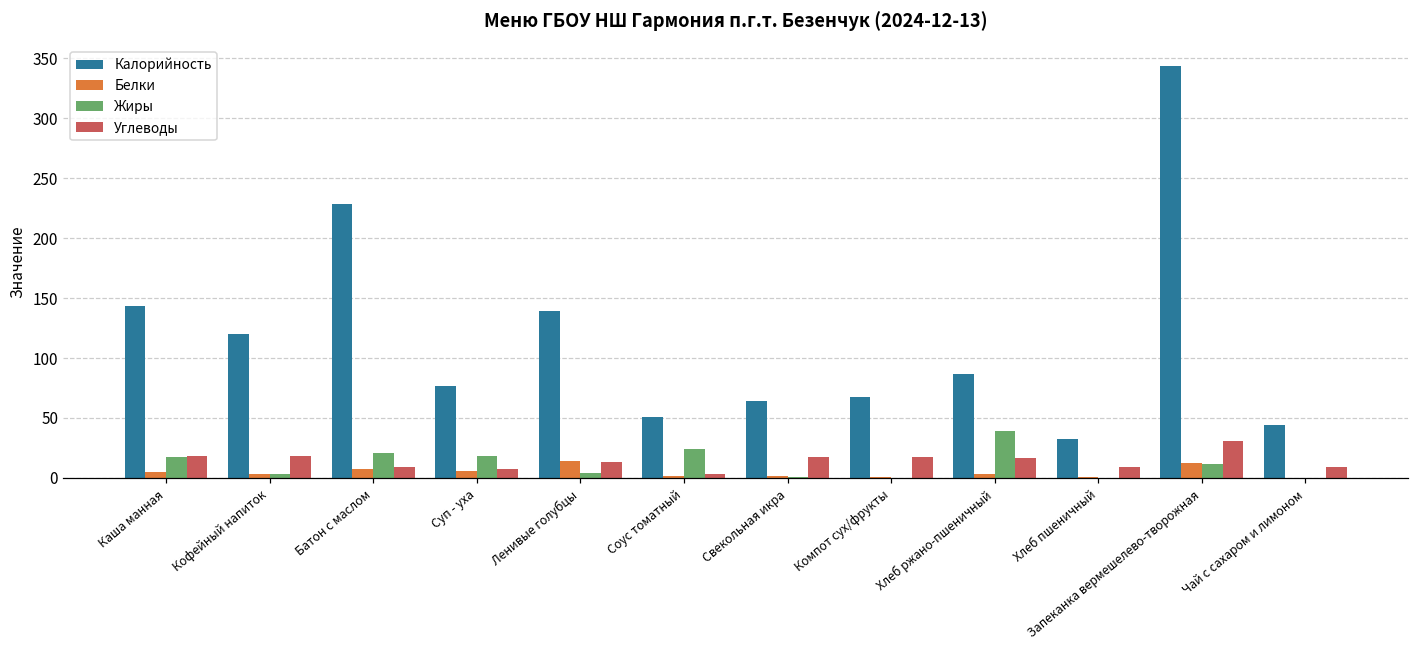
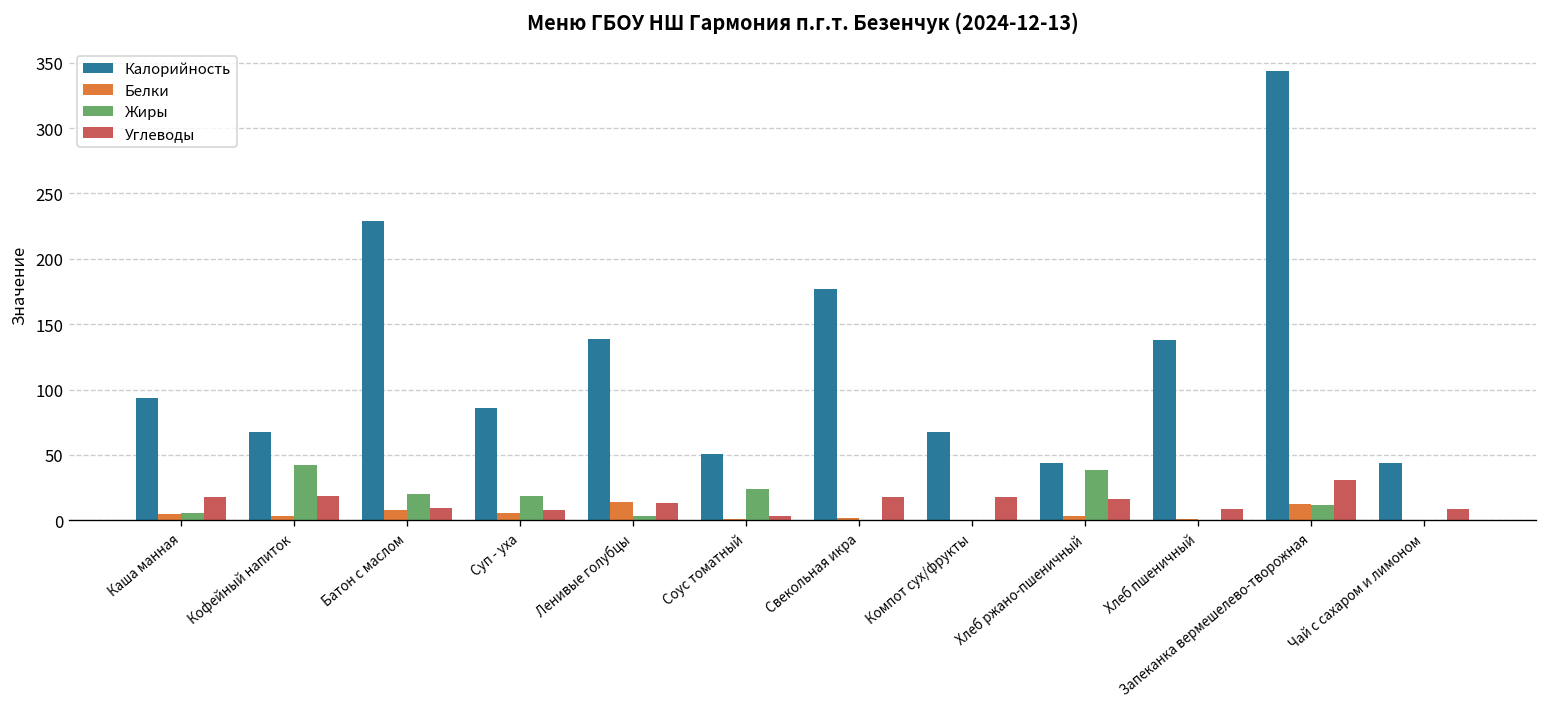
  {
    "Калорийность": {
-     "Каша манная": 143,
-     "Кофейный напиток": 120,
+     "Каша манная": 93,
+     "Кофейный напиток": 67,
      "Батон с маслом": 229,
-     "Суп - уха": 76,
+     "Суп - уха": 86,
      "Ленивые голубцы": 139,
      "Соус томатный": 51,
-     "Свекольная икра": 64,
+     "Свекольная икра": 177,
      "Компот сух/фрукты": 68,
-     "Хлеб ржано-пшеничный": 87,
-     "Хлеб пшеничный": 32,
+     "Хлеб ржано-пшеничный": 44,
+     "Хлеб пшеничный": 138,
      "Запеканка вермешелево-творожная": 344,
      "Чай с сахаром и лимоном": 44
    },
    "Жиры": {
-     "Каша манная": 17,
-     "Кофейный напиток": 4,
+     "Каша манная": 6,
+     "Кофейный напиток": 42,
      "Батон с маслом": 21,
      "Суп - уха": 18,
      "Ленивые голубцы": 4,
      "Соус томатный": 24,
      "Компот сух/фрукты": 0,
      "Хлеб ржано-пшеничный": 39,
      "Запеканка вермешелево-творожная": 12,
      "Чай с сахаром и лимоном": 0
    }
  }
